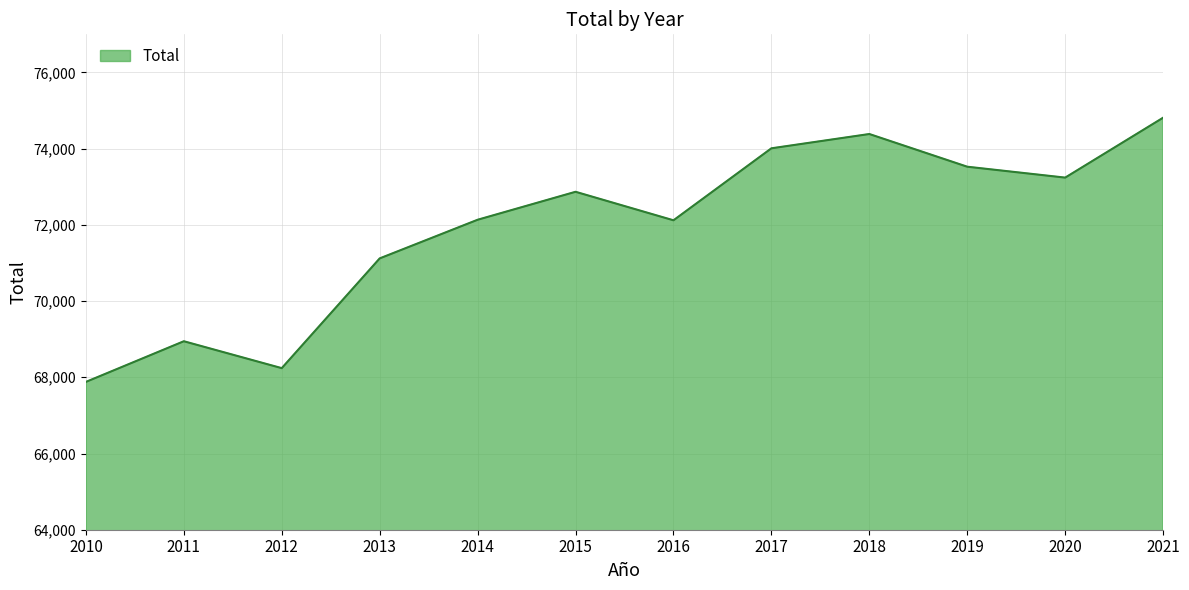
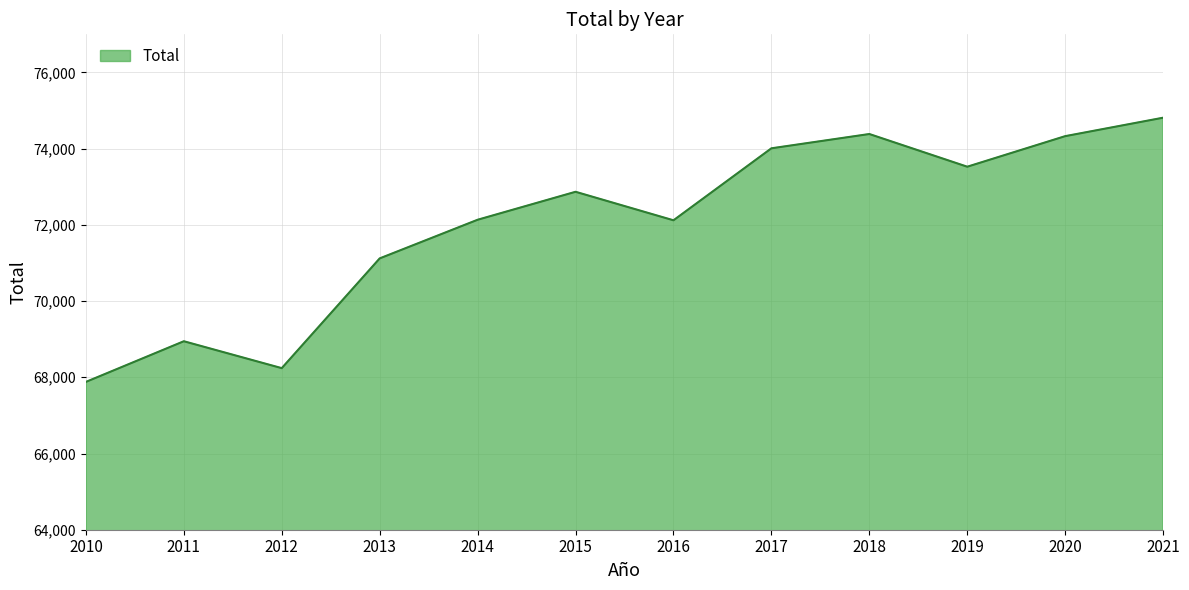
  {
    "2010": "67,900",
    "2011": "68,900",
    "2012": "68,200",
    "2013": "71,100",
    "2014": "72,100",
    "2015": "72,900",
    "2016": "72,100",
    "2017": "74,000",
    "2018": "74,400",
    "2019": "73,500",
-   "2020": "73,200",
+   "2020": "74,300",
    "2021": "74,800"
  }
